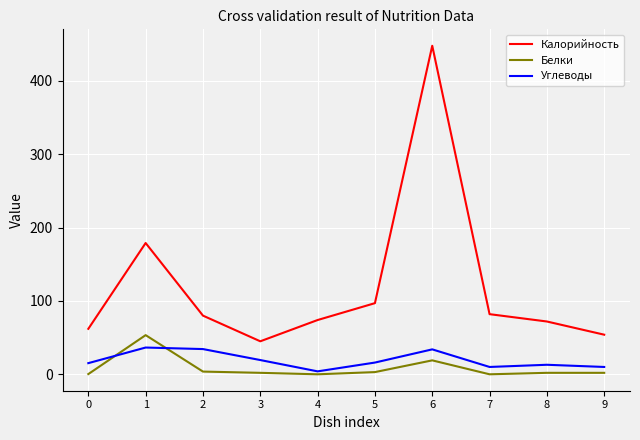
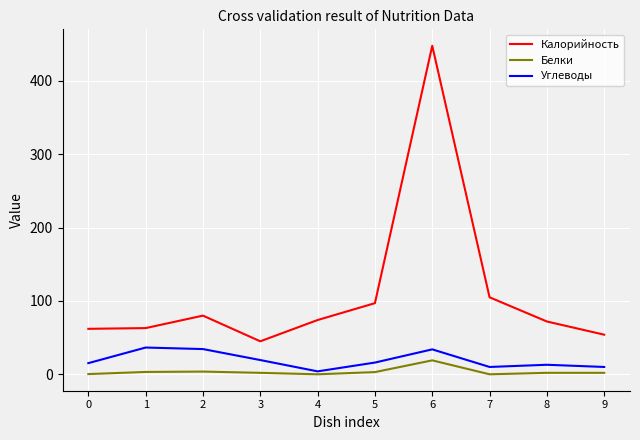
  {
    "Калорийность": {
      "0": 60,
-     "1": 180,
+     "1": 60,
      "2": 80,
      "3": 50,
      "4": 70,
      "5": 100,
      "6": 450,
-     "7": 80,
+     "7": 110,
      "8": 70,
      "9": 50
    },
    "Белки": {
      "0": 0,
-     "1": 50,
+     "1": 0,
      "2": 0,
      "3": 0,
      "4": 0,
      "5": 0,
      "6": 20,
      "7": 0,
      "8": 0,
      "9": 0
    },
    "Углеводы": {
      "0": 20,
      "1": 40,
      "2": 30,
      "3": 20,
      "4": 0,
      "5": 20,
      "6": 30,
      "7": 10,
      "8": 10,
      "9": 10
    }
  }
